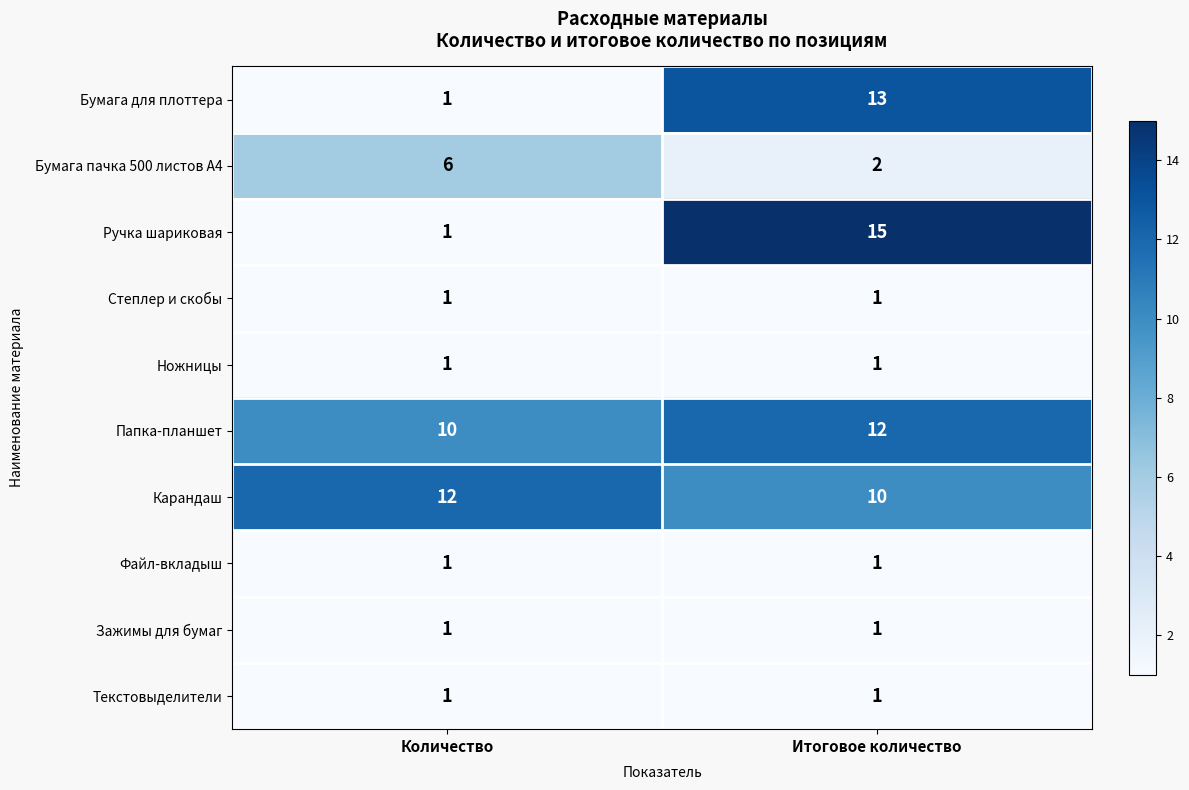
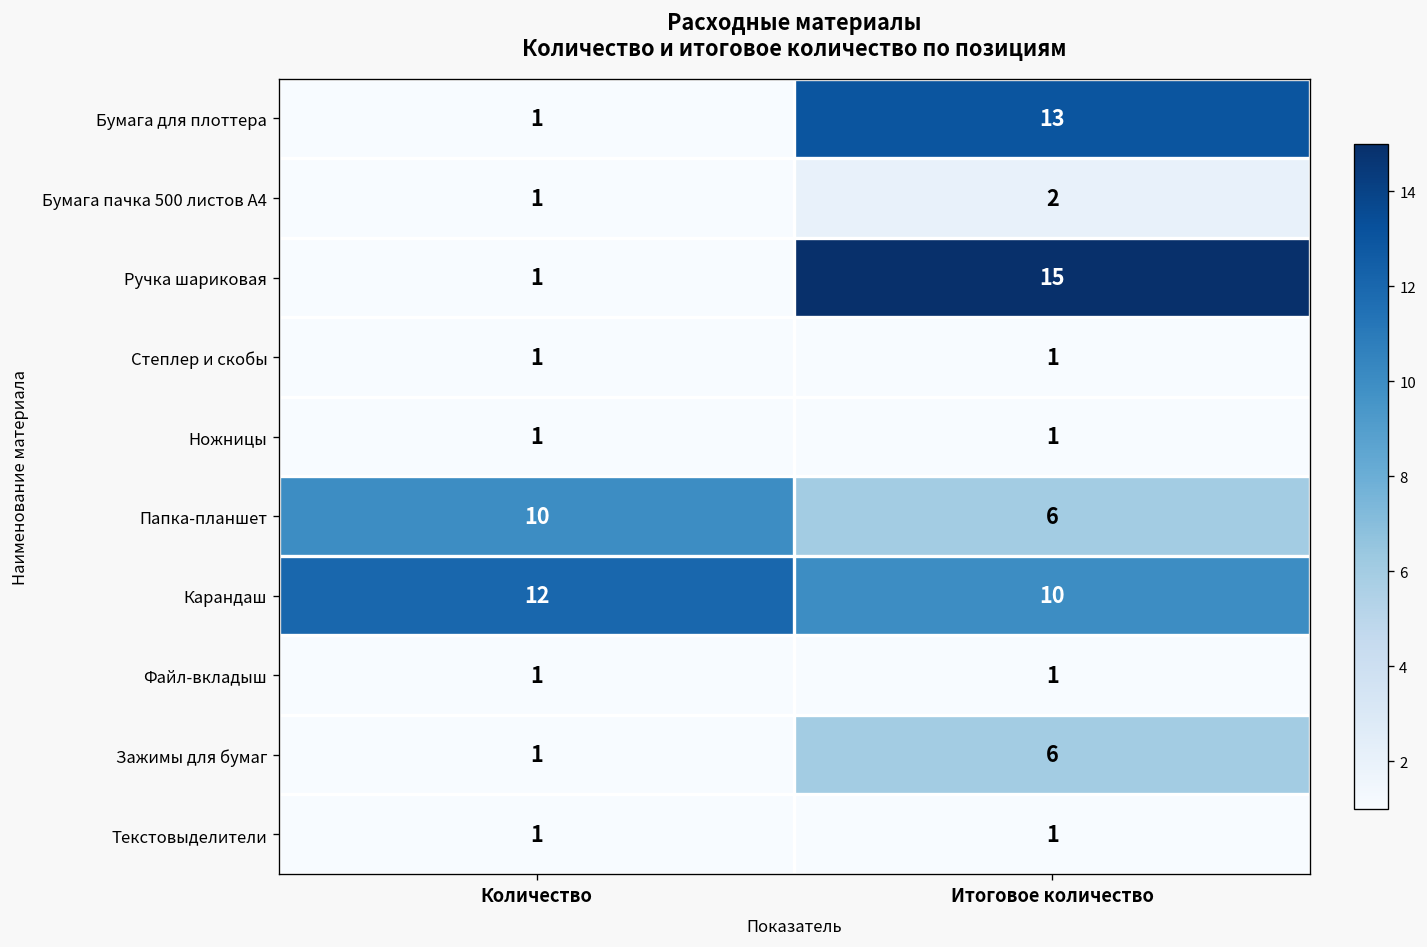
  {
    "Бумага для плоттера": {
      "Количество": 1,
      "Итоговое количество": 13
    },
    "Бумага пачка 500 листов А4": {
-     "Количество": 6,
+     "Количество": 1,
      "Итоговое количество": 2
    },
    "Ручка шариковая": {
      "Количество": 1,
      "Итоговое количество": 15
    },
    "Степлер и скобы": {
      "Количество": 1,
      "Итоговое количество": 1
    },
    "Ножницы": {
      "Количество": 1,
      "Итоговое количество": 1
    },
    "Папка-планшет": {
      "Количество": 10,
-     "Итоговое количество": 12
+     "Итоговое количество": 6
    },
    "Карандаш": {
      "Количество": 12,
      "Итоговое количество": 10
    },
    "Файл-вкладыш": {
      "Количество": 1,
      "Итоговое количество": 1
    },
    "Зажимы для бумаг": {
      "Количество": 1,
-     "Итоговое количество": 1
+     "Итоговое количество": 6
    },
    "Текстовыделители": {
      "Количество": 1,
      "Итоговое количество": 1
    }
  }
